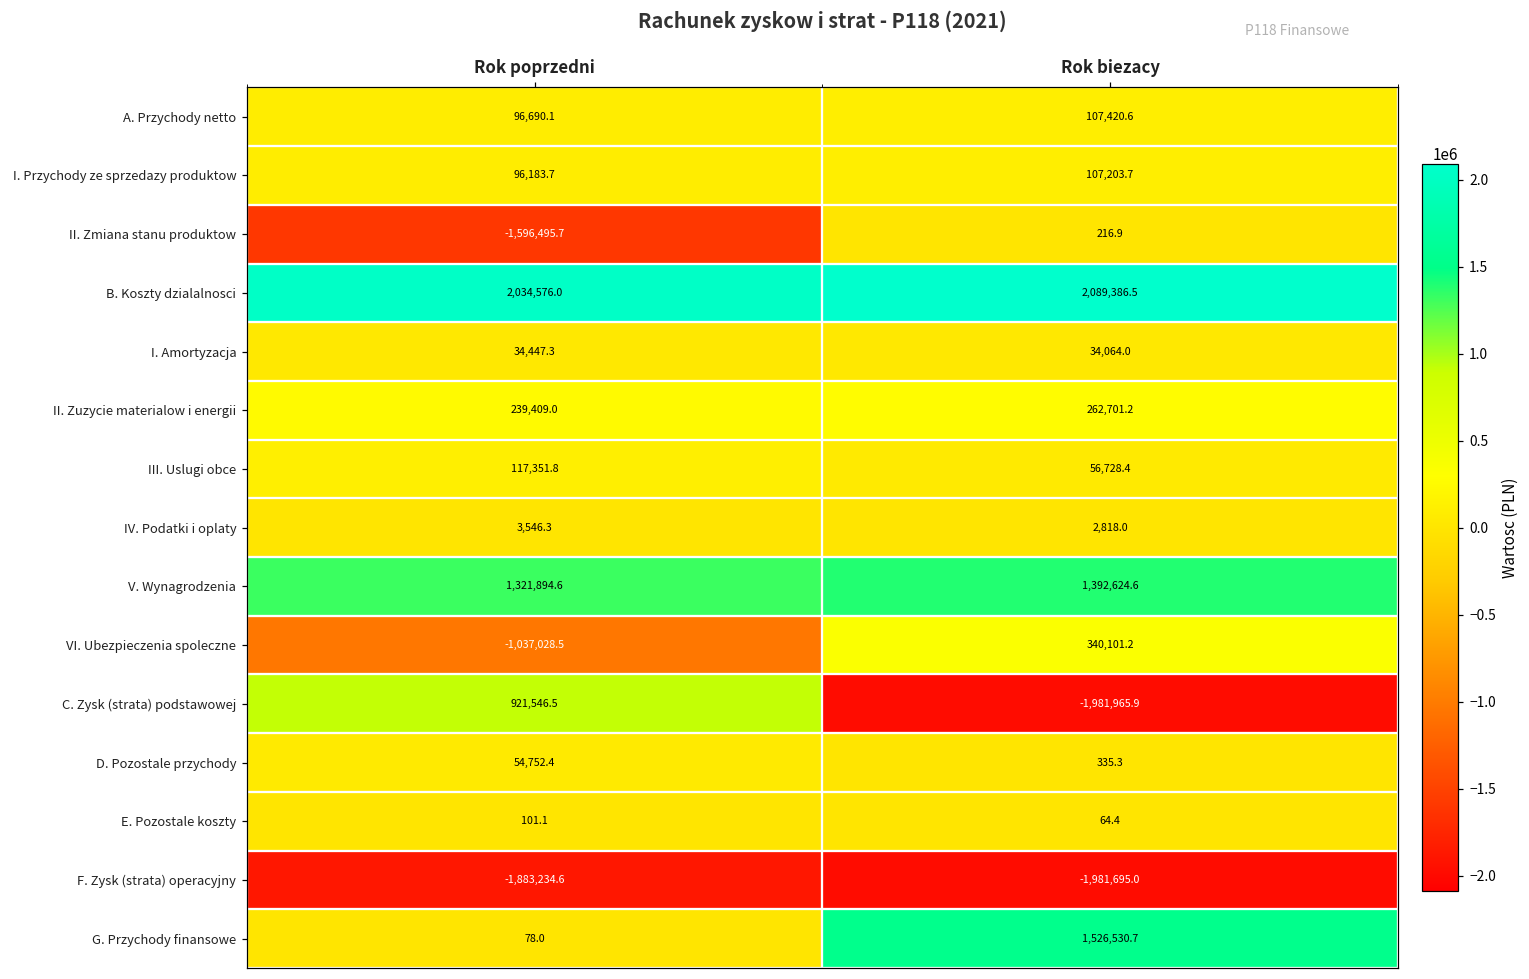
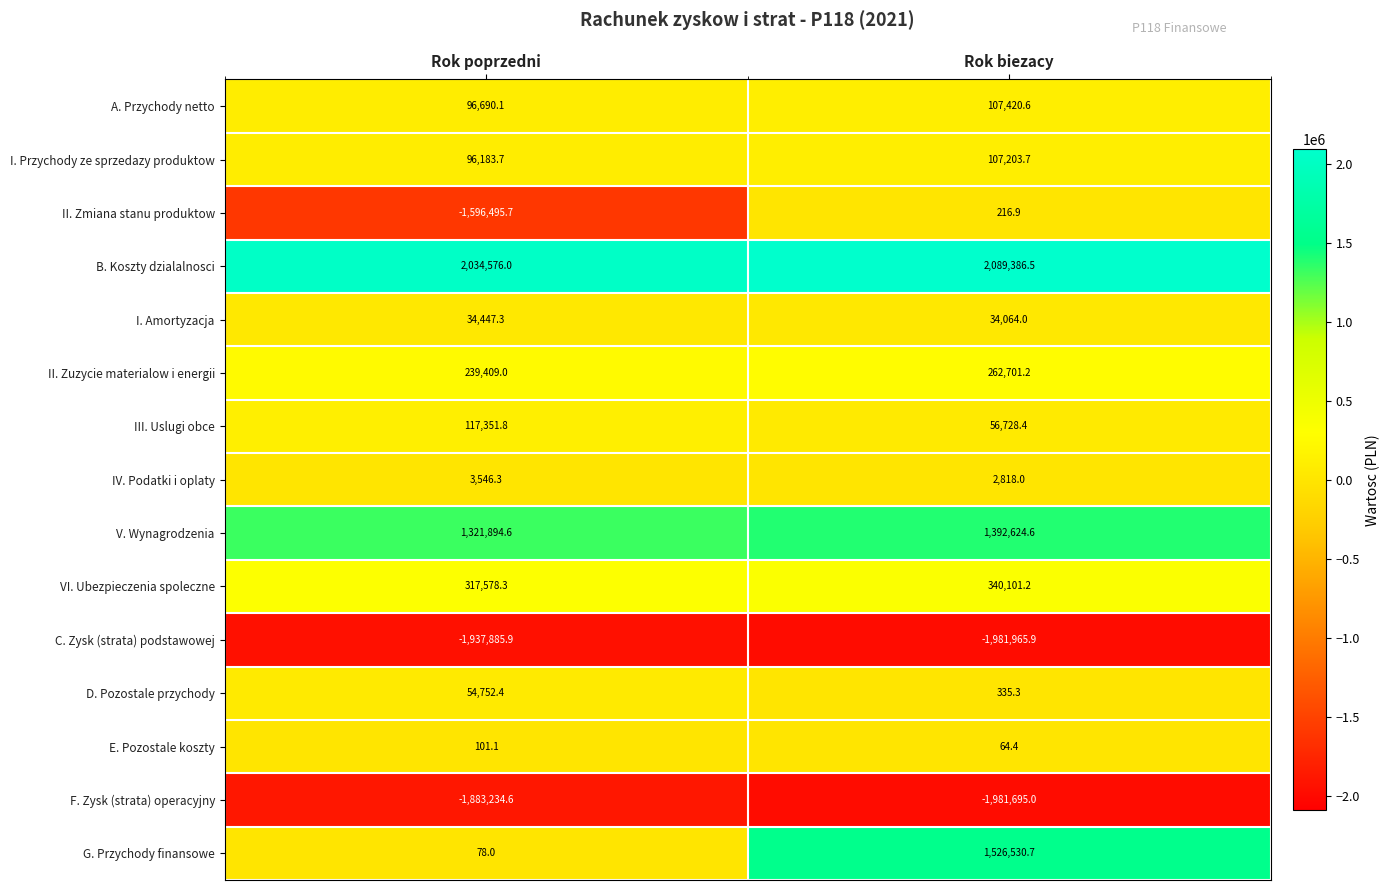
  {
    "A. Przychody netto": {
      "Rok poprzedni": "96,690.1",
      "Rok biezacy": "107,420.6"
    },
    "I. Przychody ze sprzedazy produktow": {
      "Rok poprzedni": "96,183.7",
      "Rok biezacy": "107,203.7"
    },
    "II. Zmiana stanu produktow": {
      "Rok poprzedni": "-1,596,495.7",
      "Rok biezacy": "216.9"
    },
    "B. Koszty dzialalnosci": {
      "Rok poprzedni": "2,034,576.0",
      "Rok biezacy": "2,089,386.5"
    },
    "I. Amortyzacja": {
      "Rok poprzedni": "34,447.3",
      "Rok biezacy": "34,064.0"
    },
    "II. Zuzycie materialow i energii": {
      "Rok poprzedni": "239,409.0",
      "Rok biezacy": "262,701.2"
    },
    "III. Uslugi obce": {
      "Rok poprzedni": "117,351.8",
      "Rok biezacy": "56,728.4"
    },
    "IV. Podatki i oplaty": {
      "Rok poprzedni": "3,546.3",
      "Rok biezacy": "2,818.0"
    },
    "V. Wynagrodzenia": {
      "Rok poprzedni": "1,321,894.6",
      "Rok biezacy": "1,392,624.6"
    },
    "VI. Ubezpieczenia spoleczne": {
-     "Rok poprzedni": "-1,037,028.5",
+     "Rok poprzedni": "317,578.3",
      "Rok biezacy": "340,101.2"
    },
    "C. Zysk (strata) podstawowej": {
-     "Rok poprzedni": "921,546.5",
+     "Rok poprzedni": "-1,937,885.9",
      "Rok biezacy": "-1,981,965.9"
    },
    "D. Pozostale przychody": {
      "Rok poprzedni": "54,752.4",
      "Rok biezacy": "335.3"
    },
    "E. Pozostale koszty": {
      "Rok poprzedni": "101.1",
      "Rok biezacy": "64.4"
    },
    "F. Zysk (strata) operacyjny": {
      "Rok poprzedni": "-1,883,234.6",
      "Rok biezacy": "-1,981,695.0"
    },
    "G. Przychody finansowe": {
      "Rok poprzedni": "78.0",
      "Rok biezacy": "1,526,530.7"
    }
  }
